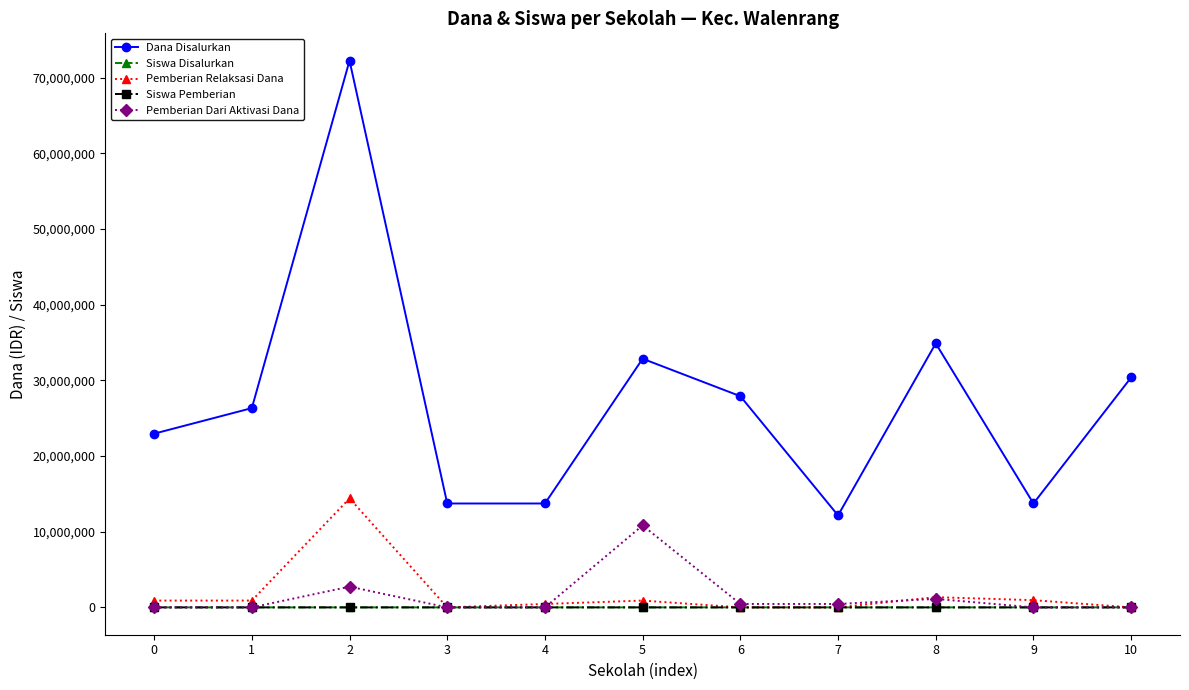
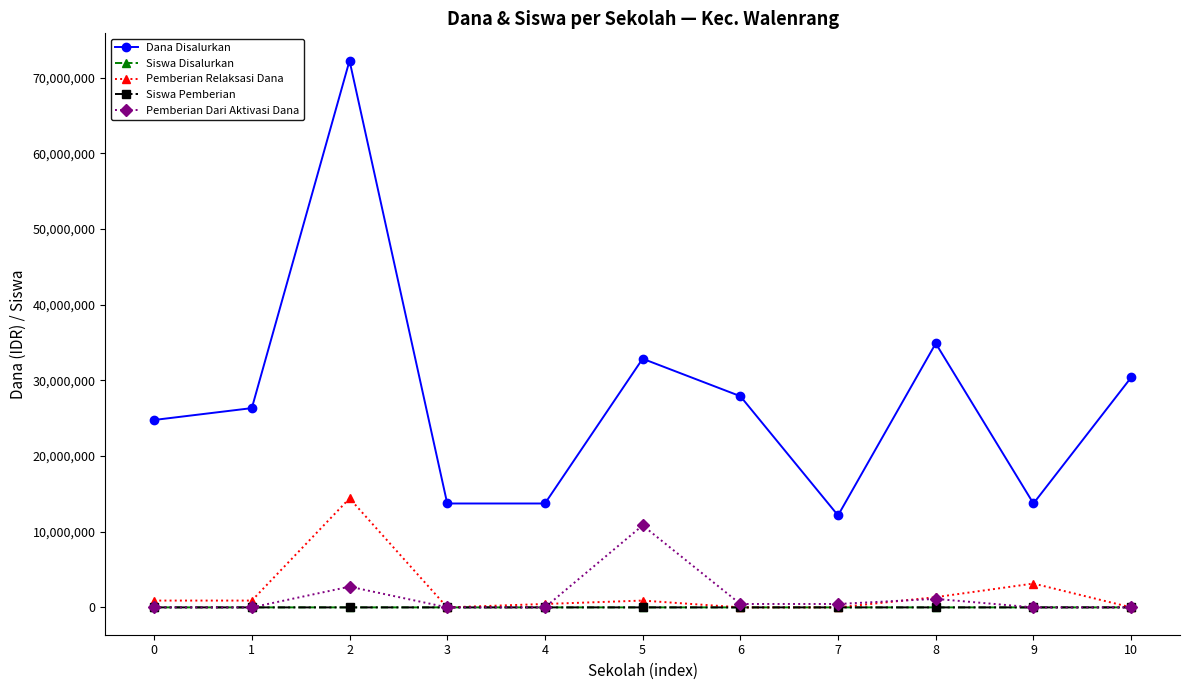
  {
    "Dana Disalurkan": {
-     "0": "23,000,000",
+     "0": "25,000,000",
      "1": "26,000,000",
      "2": "72,000,000",
      "3": "14,000,000",
      "4": "14,000,000",
      "5": "33,000,000",
      "6": "28,000,000",
      "7": "12,000,000",
      "8": "35,000,000",
      "9": "14,000,000",
      "10": "30,000,000"
    },
    "Siswa Pemberian": {
      "2": "0",
      "5": "0",
      "8": "0"
    },
    "Pemberian Relaksasi Dana": {
      "0": "1,000,000",
      "1": "1,000,000",
      "2": "14,000,000",
      "4": "0",
      "5": "1,000,000",
-     "9": "1,000,000"
+     "9": "3,000,000"
    },
    "Pemberian Dari Aktivasi Dana": {
      "2": "3,000,000",
      "5": "11,000,000",
      "6": "0",
      "7": "0"
    }
  }
